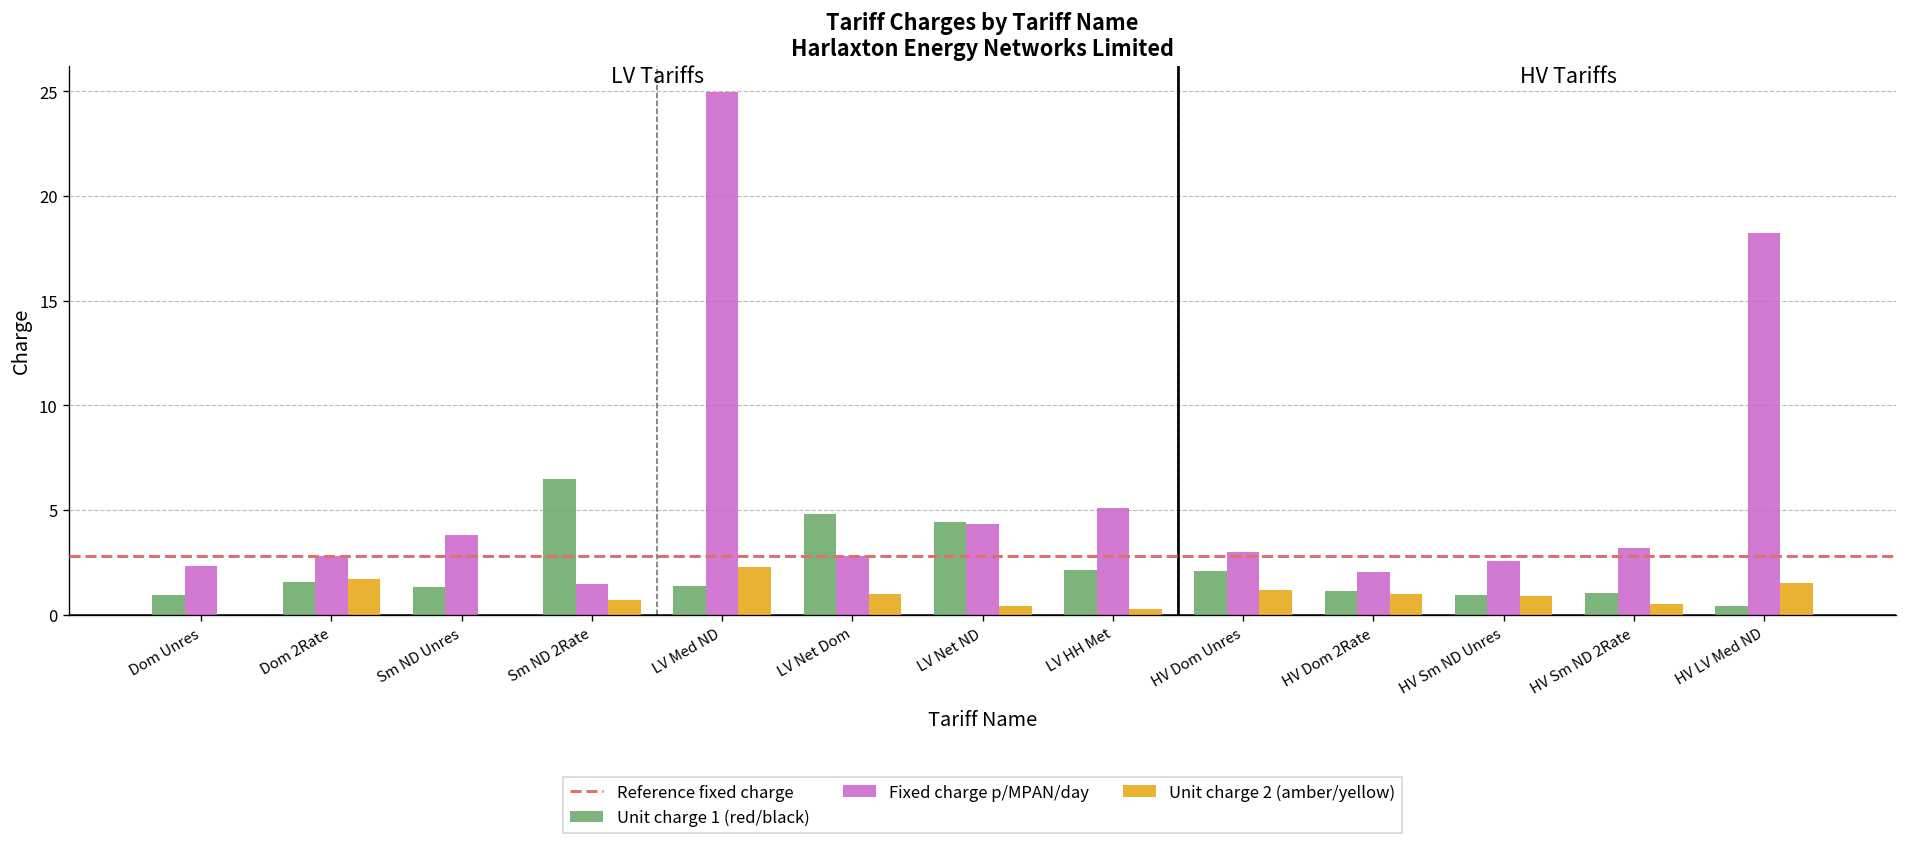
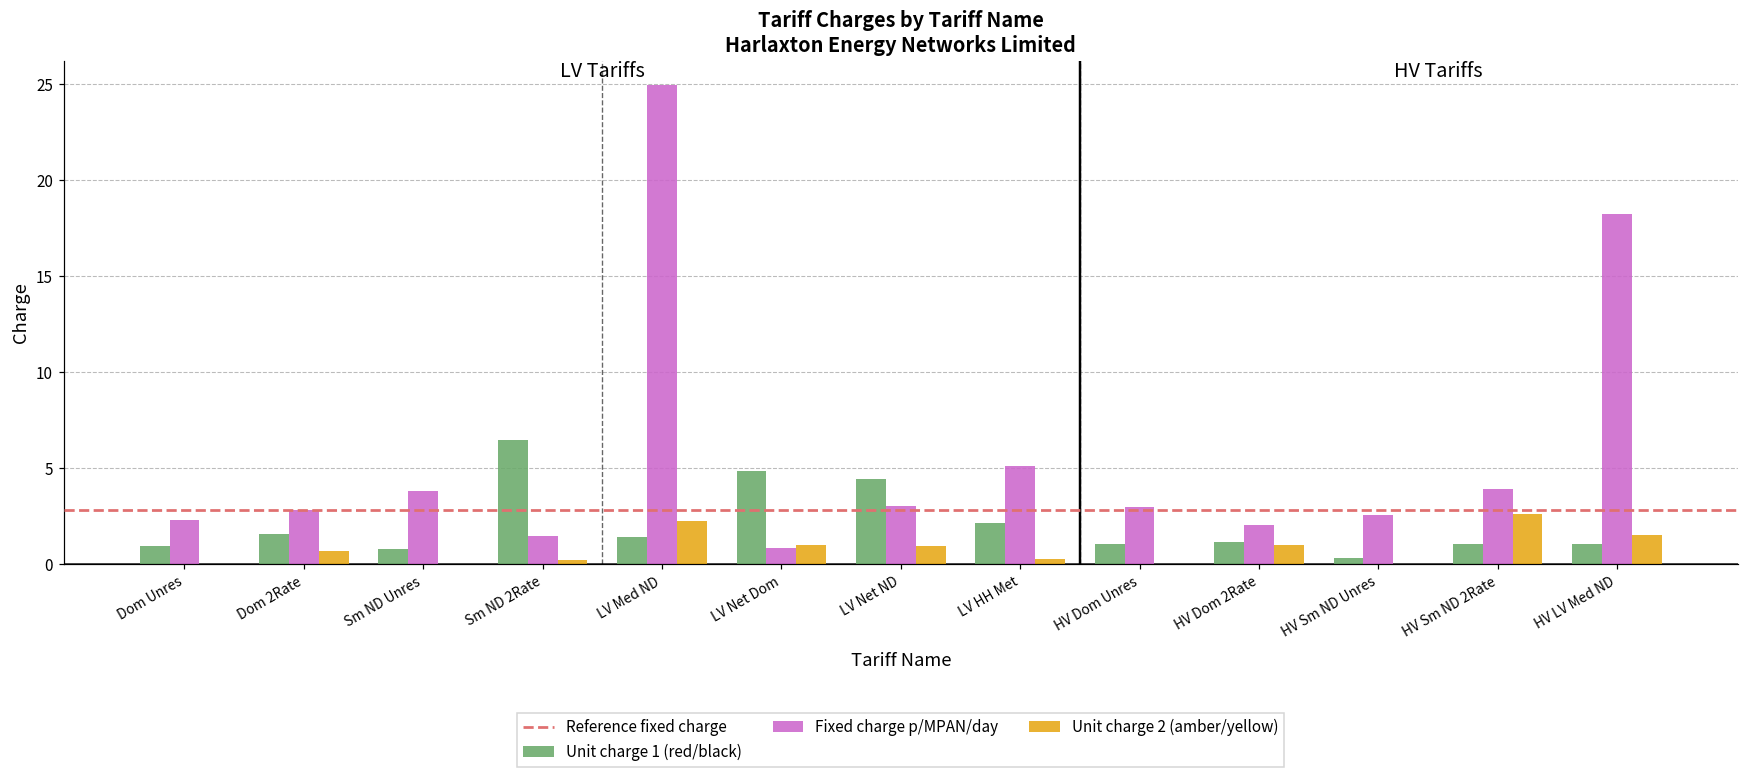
  {
    "Unit charge 1 (red/black)": {
      "Dom Unres": 0.9,
      "Dom 2Rate": 1.6,
-     "Sm ND Unres": 1.3,
+     "Sm ND Unres": 0.8,
      "Sm ND 2Rate": 6.5,
      "LV Med ND": 1.4,
      "LV Net Dom": 4.8,
      "LV Net ND": 4.4,
      "LV HH Met": 2.2,
-     "HV Dom Unres": 2.1,
+     "HV Dom Unres": 1.0,
      "HV Dom 2Rate": 1.2,
-     "HV Sm ND Unres": 1.0,
+     "HV Sm ND Unres": 0.3,
      "HV Sm ND 2Rate": 1.0,
-     "HV LV Med ND": 0.4
+     "HV LV Med ND": 1.0
    },
    "Fixed charge p/MPAN/day": {
      "Dom Unres": 2.3,
      "Dom 2Rate": 2.8,
      "Sm ND Unres": 3.8,
      "Sm ND 2Rate": 1.5,
      "LV Med ND": 25.0,
-     "LV Net Dom": 2.8,
-     "LV Net ND": 4.3,
+     "LV Net Dom": 0.8,
+     "LV Net ND": 3.0,
      "LV HH Met": 5.1,
      "HV Dom Unres": 3.0,
      "HV Dom 2Rate": 2.1,
      "HV Sm ND Unres": 2.6,
-     "HV Sm ND 2Rate": 3.2,
+     "HV Sm ND 2Rate": 3.9,
      "HV LV Med ND": 18.2
    },
    "Unit charge 2 (amber/yellow)": {
      "Dom Unres": 0.0,
-     "Dom 2Rate": 1.7,
+     "Dom 2Rate": 0.7,
      "Sm ND Unres": 0.0,
-     "Sm ND 2Rate": 0.7,
+     "Sm ND 2Rate": 0.2,
      "LV Med ND": 2.3,
      "LV Net Dom": 1.0,
-     "LV Net ND": 0.4,
+     "LV Net ND": 1.0,
      "LV HH Met": 0.3,
-     "HV Dom Unres": 1.2,
+     "HV Dom Unres": 0.0,
      "HV Dom 2Rate": 1.0,
-     "HV Sm ND Unres": 0.9,
-     "HV Sm ND 2Rate": 0.5,
+     "HV Sm ND Unres": 0.0,
+     "HV Sm ND 2Rate": 2.6,
      "HV LV Med ND": 1.5
    }
  }
